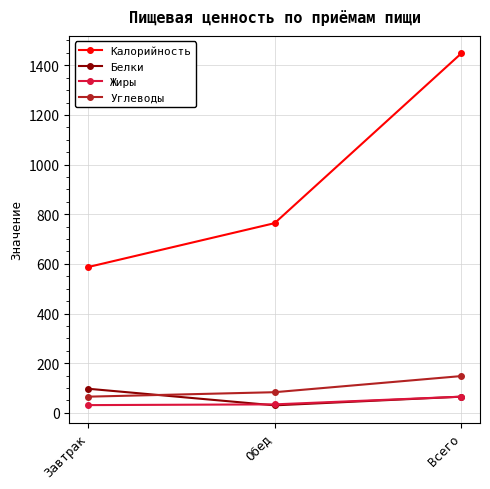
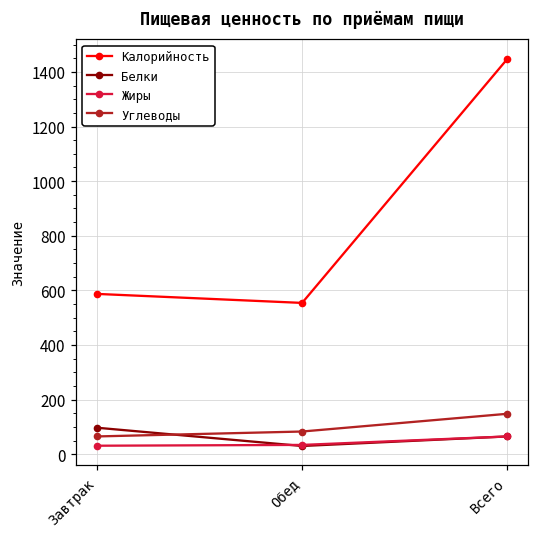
  {
    "Калорийность": {
      "Завтрак": 590,
-     "Обед": 760,
+     "Обед": 550,
      "Всего": 1450
    },
    "Белки": {
      "Завтрак": 100
    }
  }
